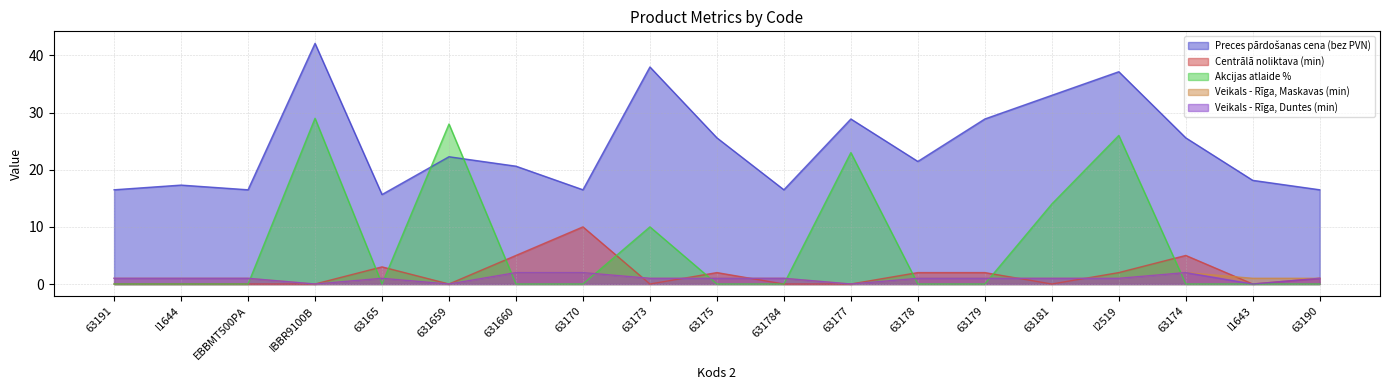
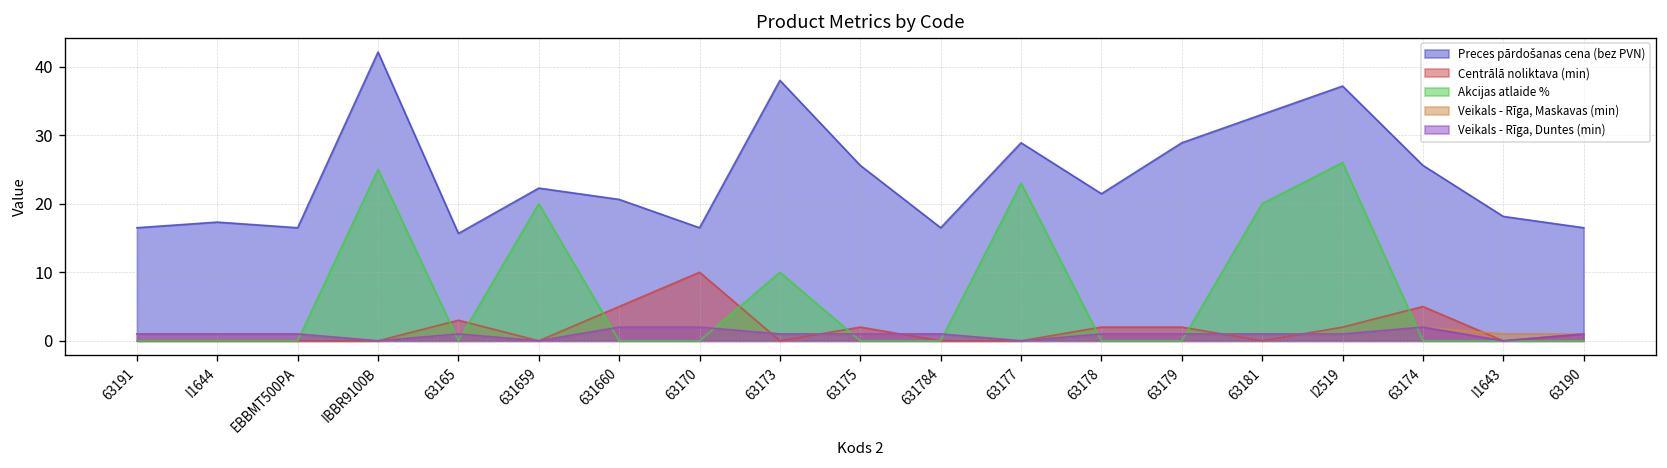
  {
    "Akcijas atlaide %": {
-     "IBBR9100B": 29,
+     "IBBR9100B": 25,
      "63165": 0,
-     "631659": 28,
+     "631659": 20,
      "631660": 0,
      "63170": 0,
      "63173": 10,
      "63175": 0,
      "63177": 23,
      "63178": 0,
      "63179": 0,
-     "63181": 14,
+     "63181": 20,
      "I2519": 26,
      "63174": 0,
      "63190": 0
    }
  }
